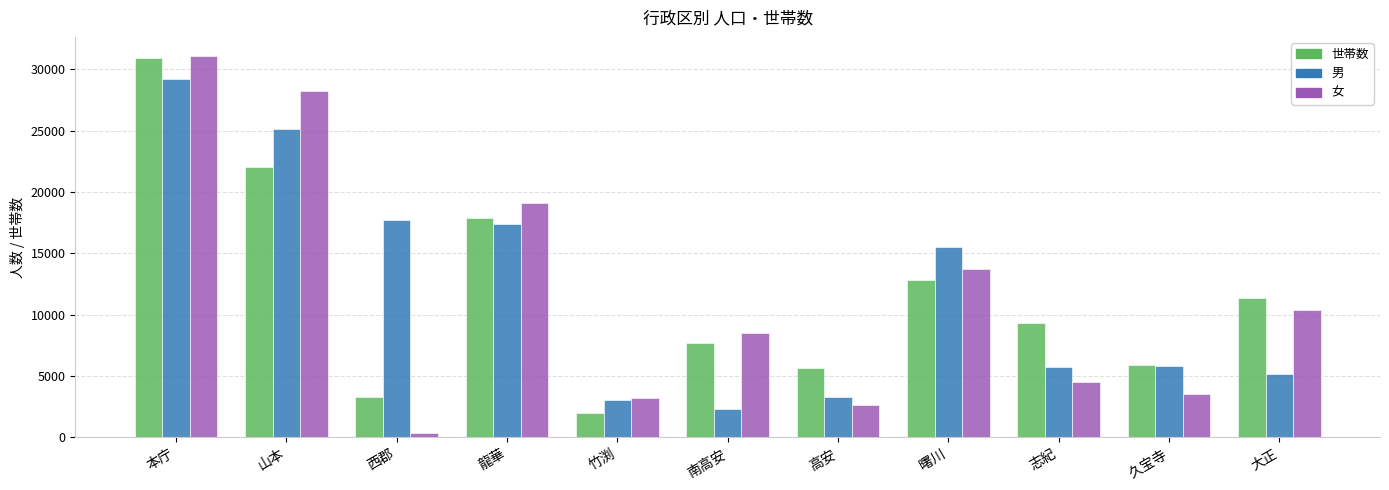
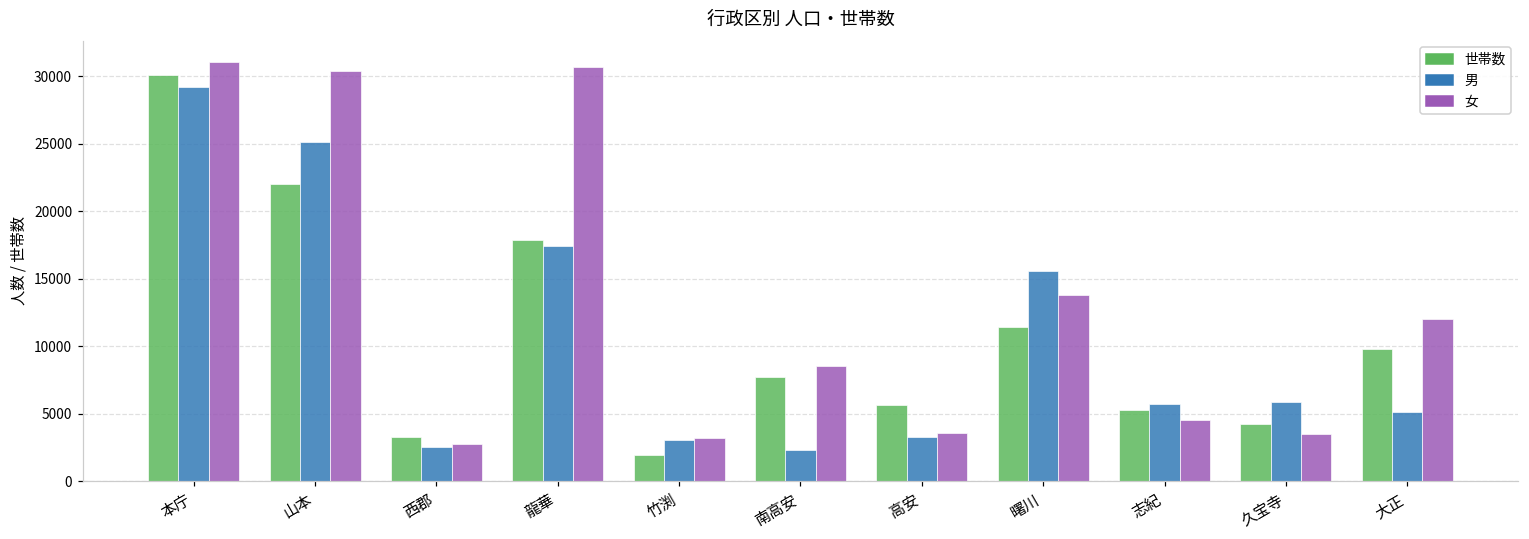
  {
    "世帯数": {
-     "本庁": 30900,
+     "本庁": 30100,
      "山本": 22000,
      "西郡": 3300,
      "龍華": 17900,
      "竹渕": 2000,
      "南高安": 7700,
      "高安": 5600,
-     "曙川": 12800,
-     "志紀": 9300,
-     "久宝寺": 5900,
-     "大正": 11400
+     "曙川": 11400,
+     "志紀": 5300,
+     "久宝寺": 4200,
+     "大正": 9800
    },
    "男": {
      "本庁": 29200,
      "山本": 25100,
-     "西郡": 17700,
+     "西郡": 2500,
      "龍華": 17400,
      "竹渕": 3000,
      "南高安": 2300,
      "高安": 3300,
      "曙川": 15500,
      "志紀": 5700,
      "久宝寺": 5800,
      "大正": 5100
    },
    "女": {
      "本庁": 31100,
-     "山本": 28300,
-     "西郡": 400,
-     "龍華": 19100,
+     "山本": 30400,
+     "西郡": 2700,
+     "龍華": 30700,
      "竹渕": 3200,
      "南高安": 8500,
-     "高安": 2600,
+     "高安": 3500,
      "曙川": 13800,
      "志紀": 4500,
      "久宝寺": 3500,
-     "大正": 10400
+     "大正": 12000
    }
  }
